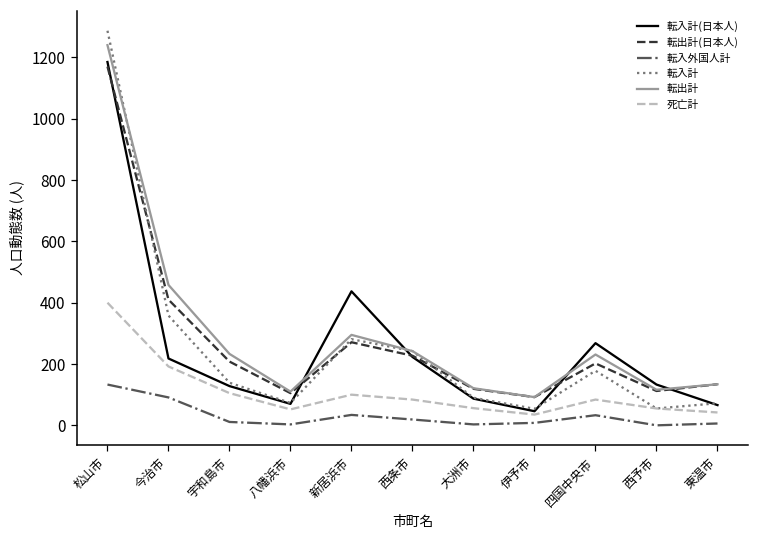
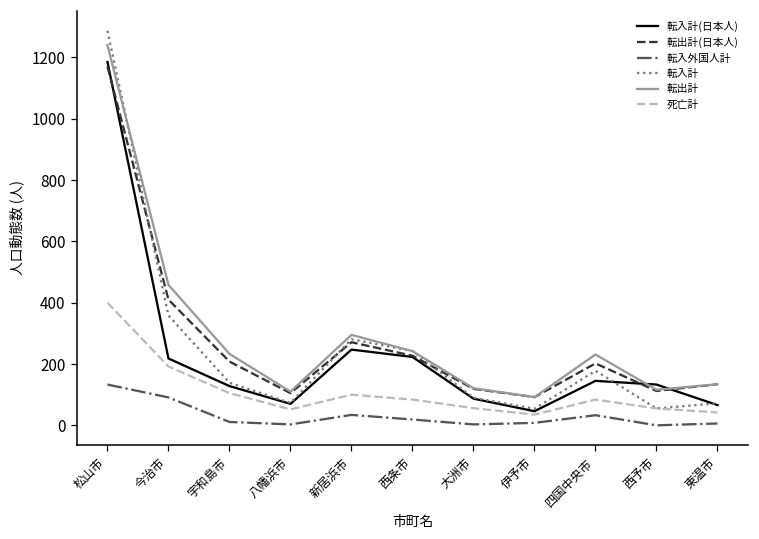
  {
    "転入計(日本人)": {
      "松山市": 1190,
      "今治市": 220,
      "宇和島市": 130,
-     "新居浜市": 440,
-     "四国中央市": 270,
+     "新居浜市": 250,
+     "四国中央市": 150,
      "西予市": 130
    }
  }
